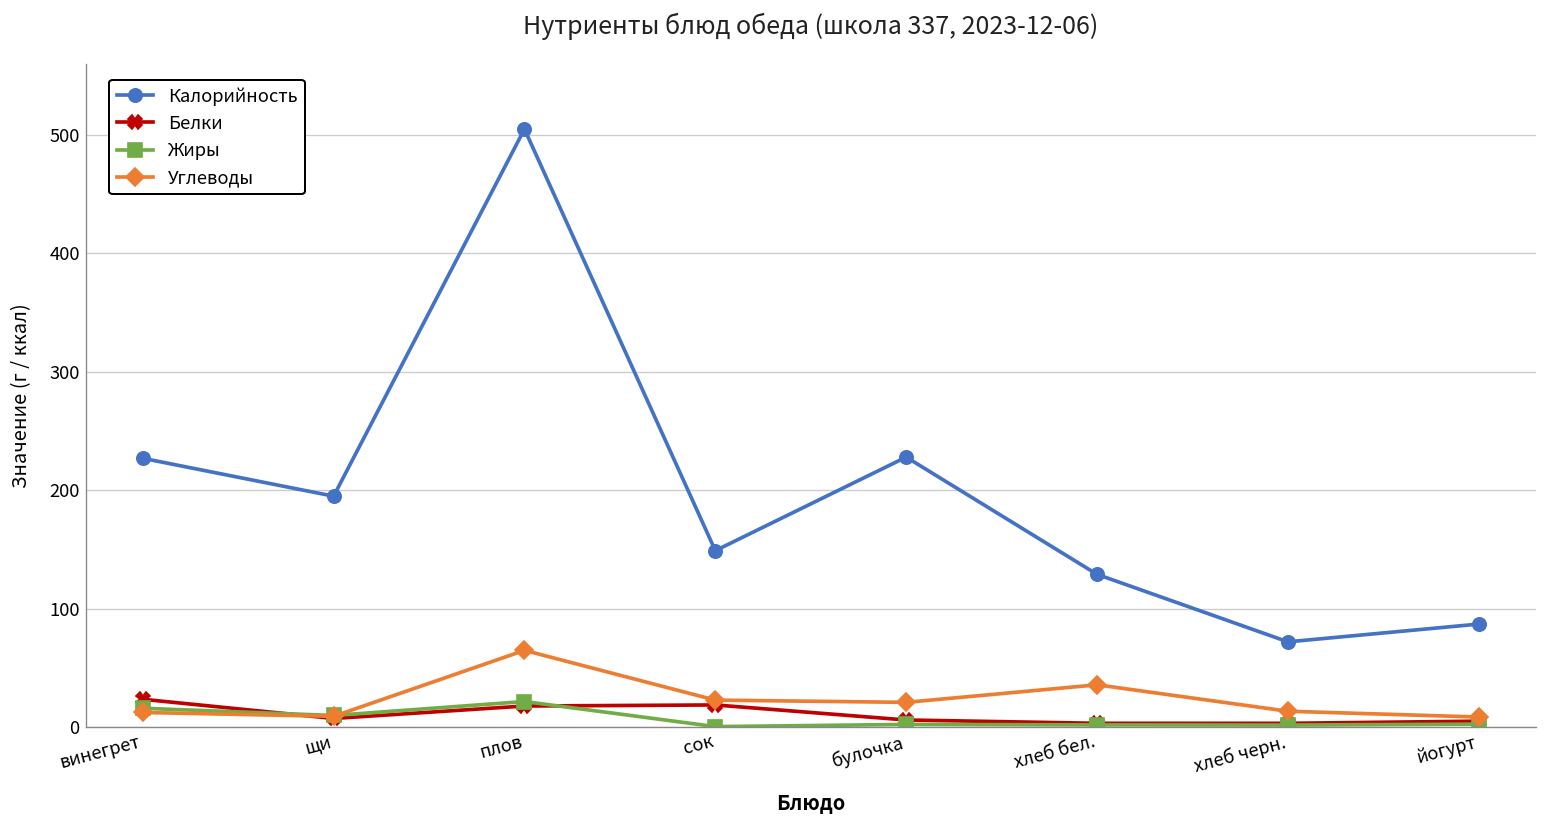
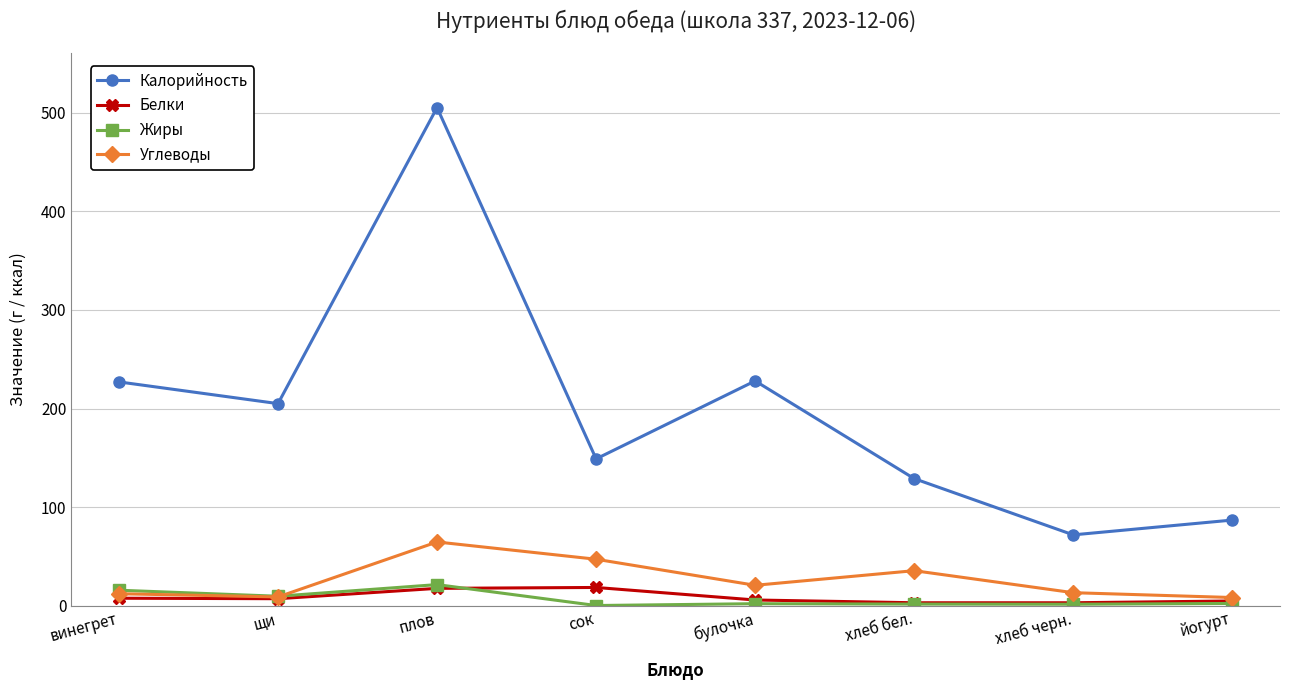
  {
    "Калорийность": {
      "винегрет": 230,
-     "щи": 200,
+     "щи": 210,
      "плов": 510,
      "сок": 150,
      "булочка": 230,
      "хлеб бел.": 130,
      "хлеб черн.": 70,
      "йогурт": 90
    },
    "Белки": {
-     "винегрет": 20,
+     "винегрет": 10,
      "плов": 20,
      "сок": 20,
      "булочка": 10
    },
    "Жиры": {
      "винегрет": 20,
      "плов": 20,
      "сок": 0,
      "булочка": 0
    },
    "Углеводы": {
      "винегрет": 10,
      "плов": 60,
-     "сок": 20,
+     "сок": 50,
      "булочка": 20,
      "хлеб бел.": 40,
      "хлеб черн.": 10,
      "йогурт": 10
    }
  }
